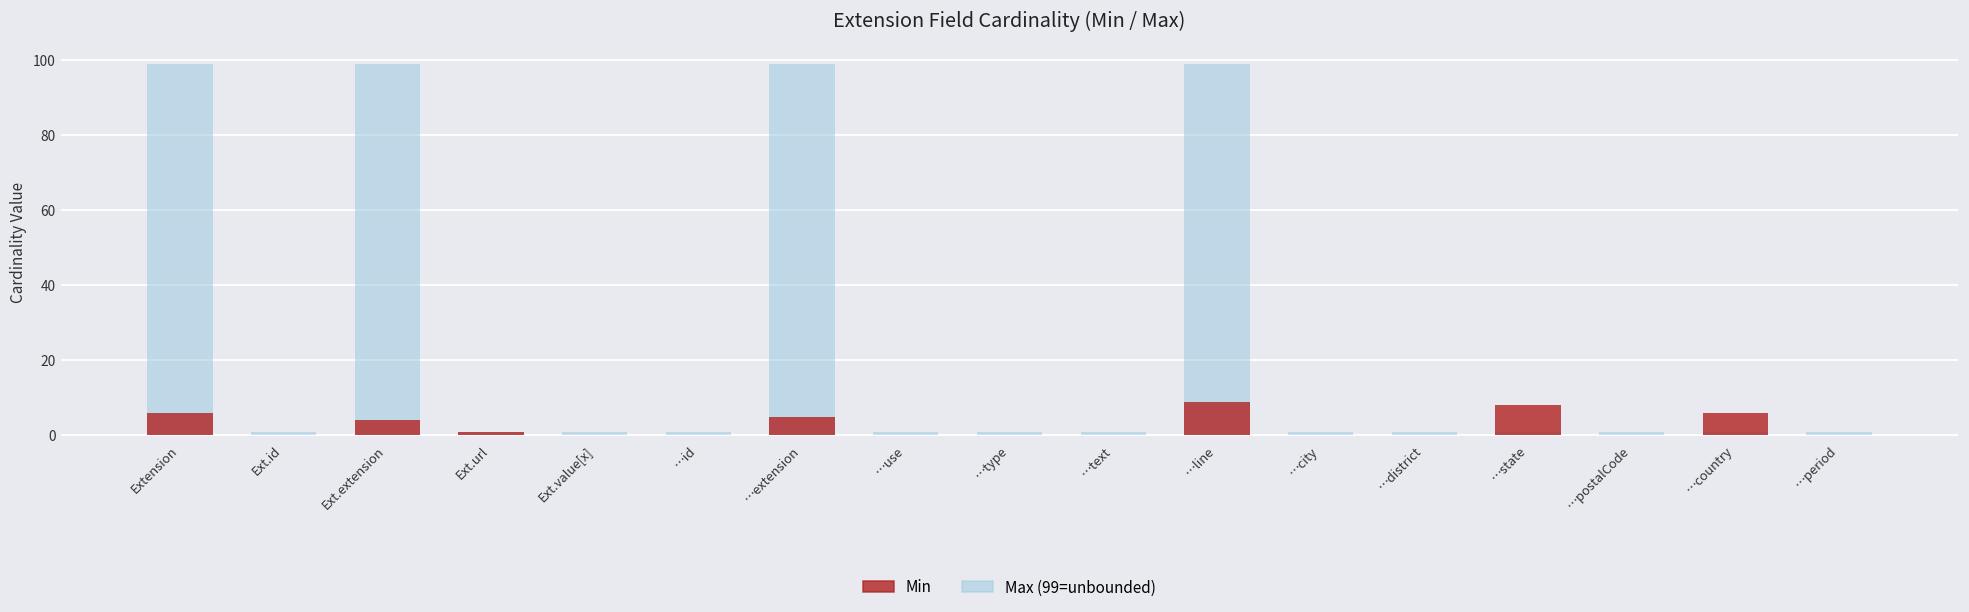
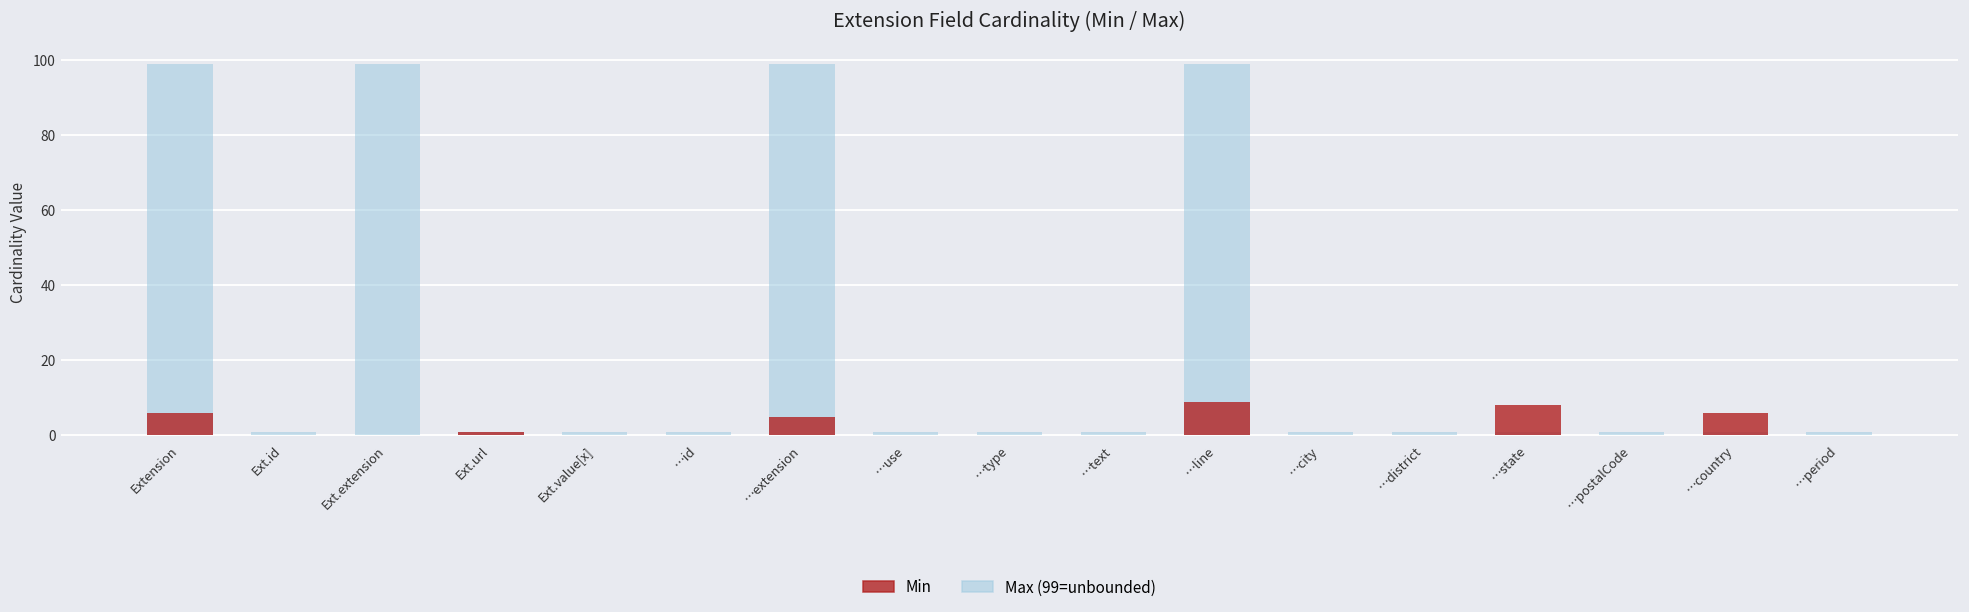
  {
    "Min": {
      "Ext.id": 0,
-     "Ext.extension": 4,
+     "Ext.extension": 0,
      "Ext.url": 1,
      "Ext.value[x]": 0,
      "…id": 0,
      "…use": 0,
      "…type": 0,
      "…text": 0,
      "…city": 0,
      "…district": 0,
      "…state": 8,
      "…postalCode": 0,
      "…country": 6,
      "…period": 0
    }
  }
